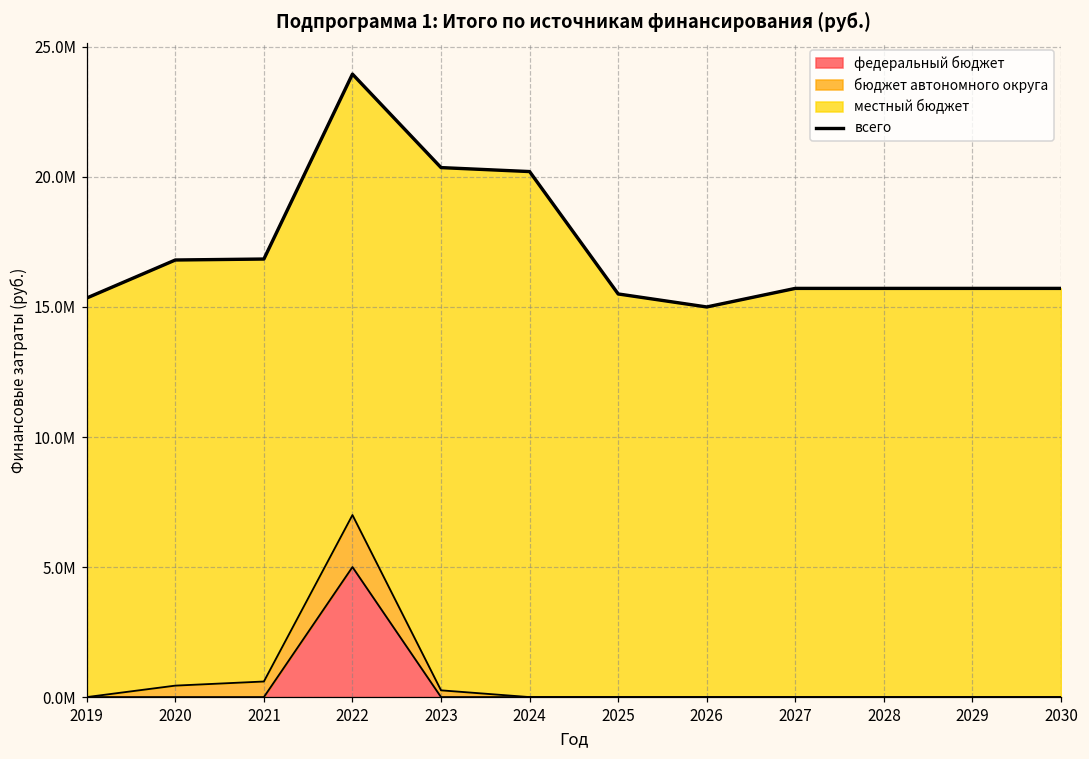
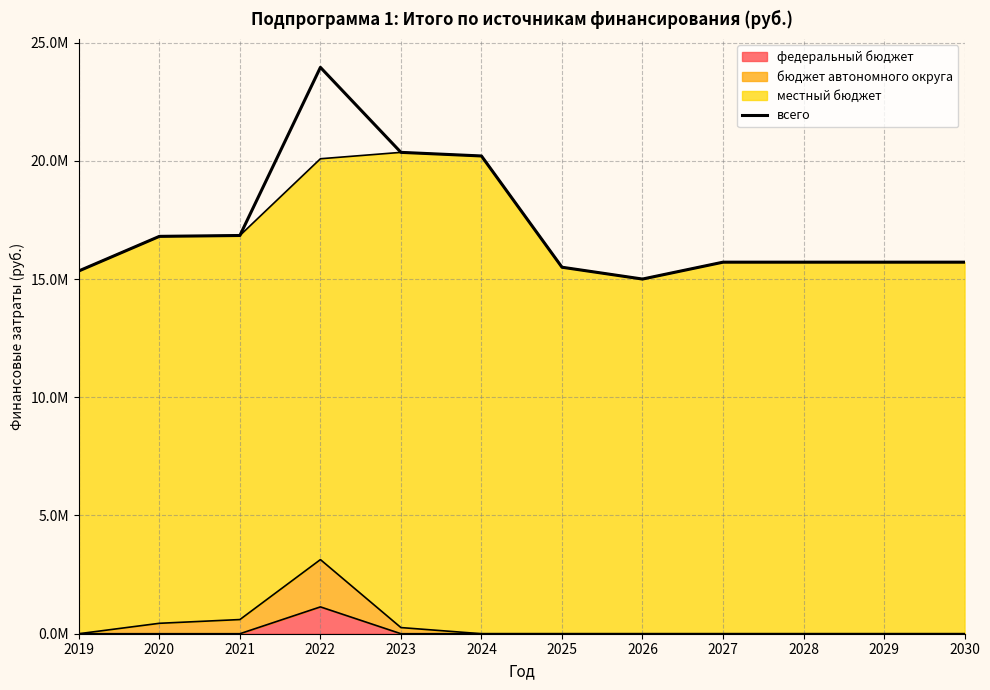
  {
    "федеральный бюджет": {
      "2020": 0,
      "2021": 0,
-     "2022": 5000000,
+     "2022": 1100000,
      "2023": 0
    }
  }
